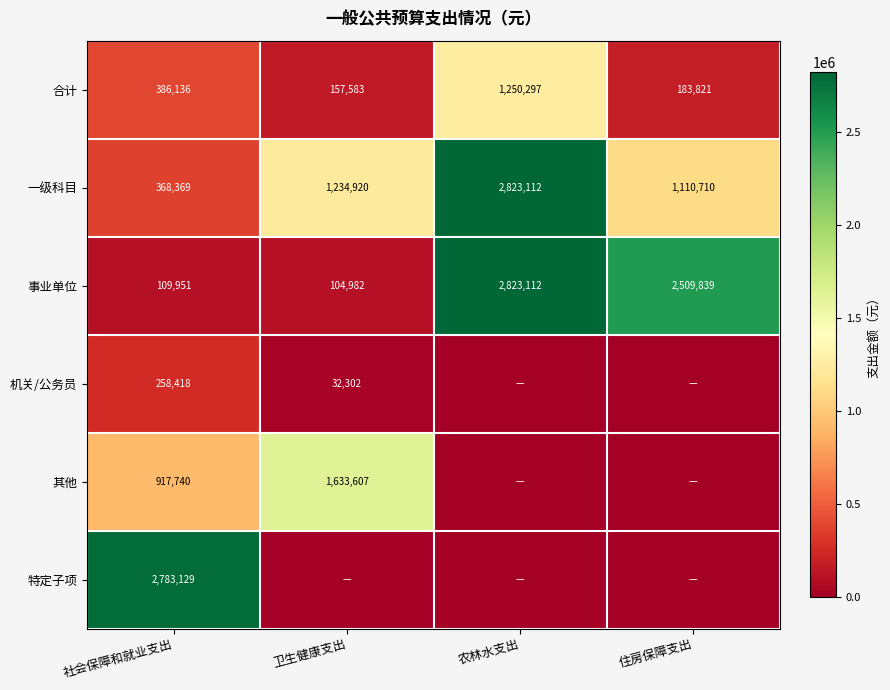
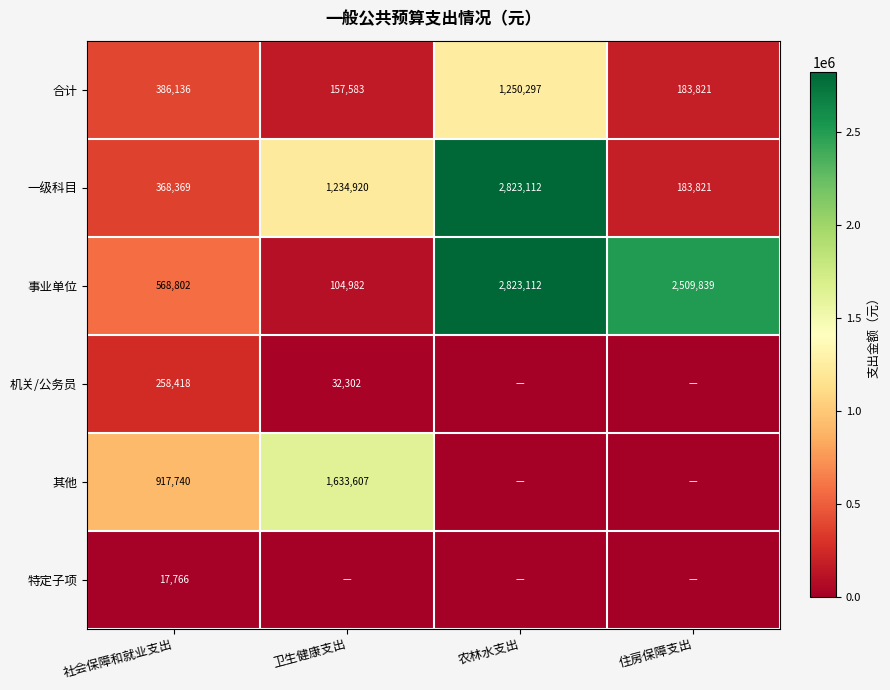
  {
    "合计": {
      "社会保障和就业支出": "386,136",
      "卫生健康支出": "157,583",
      "农林水支出": "1,250,297",
      "住房保障支出": "183,821"
    },
    "一级科目": {
      "社会保障和就业支出": "368,369",
      "卫生健康支出": "1,234,920",
      "农林水支出": "2,823,112",
-     "住房保障支出": "1,110,710"
+     "住房保障支出": "183,821"
    },
    "事业单位": {
-     "社会保障和就业支出": "109,951",
+     "社会保障和就业支出": "568,802",
      "卫生健康支出": "104,982",
      "农林水支出": "2,823,112",
      "住房保障支出": "2,509,839"
    },
    "机关/公务员": {
      "社会保障和就业支出": "258,418",
      "卫生健康支出": "32,302"
    },
    "其他": {
      "社会保障和就业支出": "917,740",
      "卫生健康支出": "1,633,607"
    },
    "特定子项": {
-     "社会保障和就业支出": "2,783,129"
+     "社会保障和就业支出": "17,766"
    }
  }
